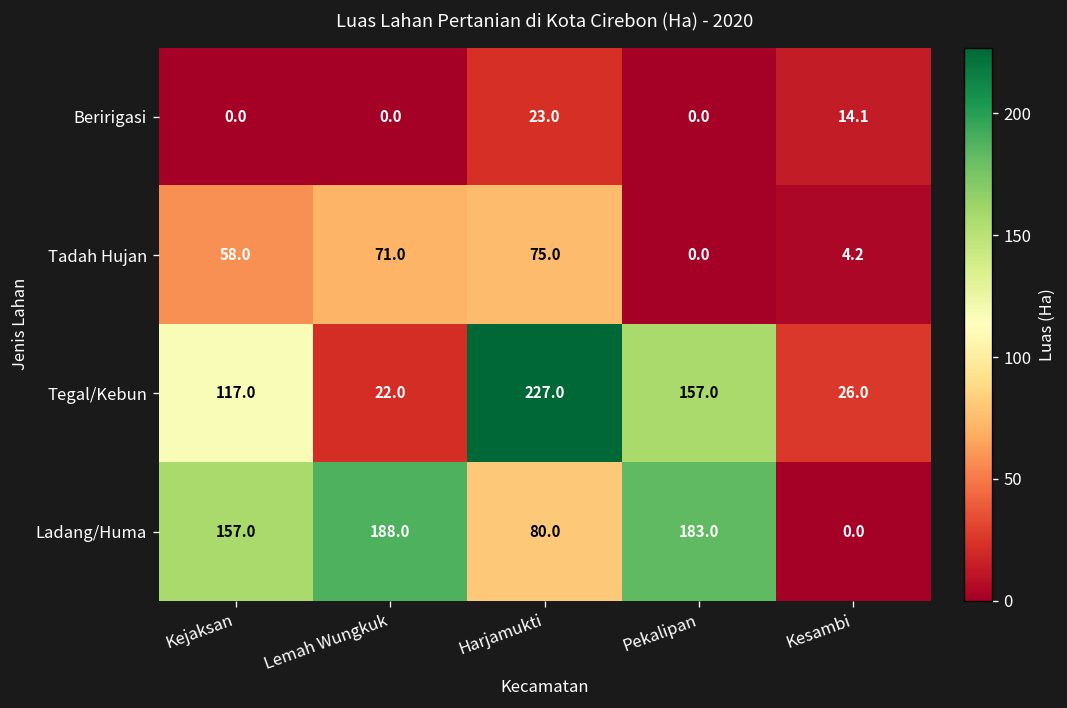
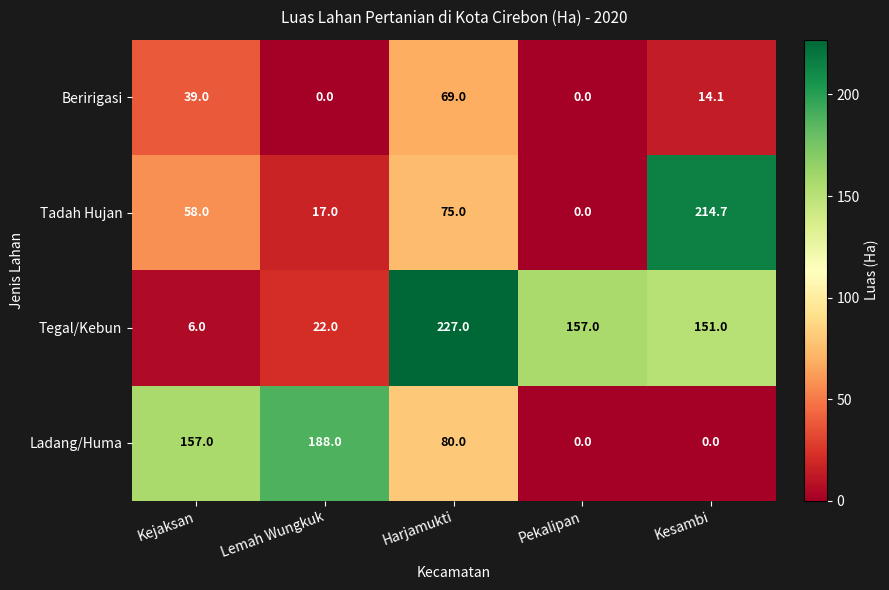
  {
    "Beririgasi": {
-     "Kejaksan": 0.0,
+     "Kejaksan": 39.0,
      "Lemah Wungkuk": 0.0,
-     "Harjamukti": 23.0,
+     "Harjamukti": 69.0,
      "Pekalipan": 0.0,
      "Kesambi": 14.1
    },
    "Tadah Hujan": {
      "Kejaksan": 58.0,
-     "Lemah Wungkuk": 71.0,
+     "Lemah Wungkuk": 17.0,
      "Harjamukti": 75.0,
      "Pekalipan": 0.0,
-     "Kesambi": 4.2
+     "Kesambi": 214.7
    },
    "Tegal/Kebun": {
-     "Kejaksan": 117.0,
+     "Kejaksan": 6.0,
      "Lemah Wungkuk": 22.0,
      "Harjamukti": 227.0,
      "Pekalipan": 157.0,
-     "Kesambi": 26.0
+     "Kesambi": 151.0
    },
    "Ladang/Huma": {
      "Kejaksan": 157.0,
      "Lemah Wungkuk": 188.0,
      "Harjamukti": 80.0,
-     "Pekalipan": 183.0,
+     "Pekalipan": 0.0,
      "Kesambi": 0.0
    }
  }
